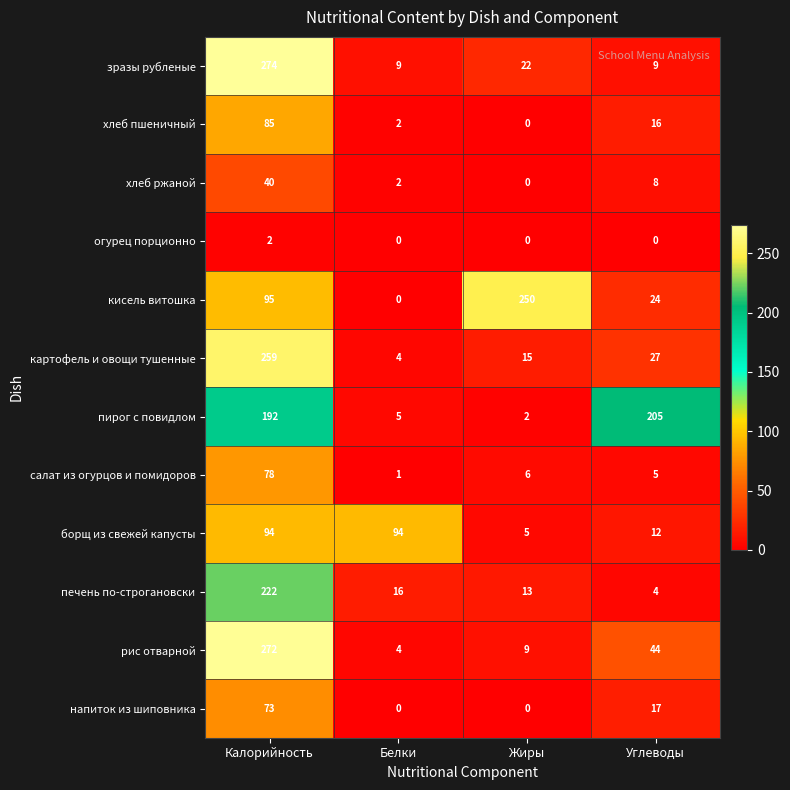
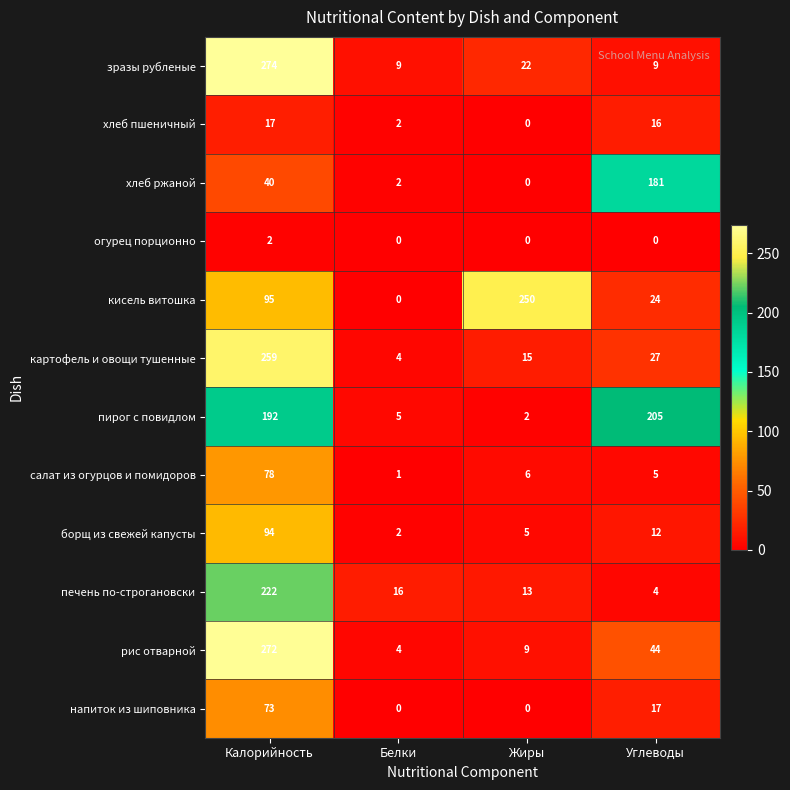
  {
    "зразы рубленые": {
      "Калорийность": 274,
      "Белки": 9,
      "Жиры": 22
    },
    "хлеб пшеничный": {
-     "Калорийность": 85,
+     "Калорийность": 17,
      "Белки": 2,
      "Жиры": 0,
      "Углеводы": 16
    },
    "хлеб ржаной": {
      "Калорийность": 40,
      "Белки": 2,
      "Жиры": 0,
-     "Углеводы": 8
+     "Углеводы": 181
    },
    "огурец порционно": {
      "Калорийность": 2,
      "Белки": 0,
      "Жиры": 0,
      "Углеводы": 0
    },
    "кисель витошка": {
      "Калорийность": 95,
      "Белки": 0,
      "Жиры": 250,
      "Углеводы": 24
    },
    "картофель и овощи тушенные": {
      "Калорийность": 259,
      "Белки": 4,
      "Жиры": 15,
      "Углеводы": 27
    },
    "пирог с повидлом": {
      "Калорийность": 192,
      "Белки": 5,
      "Жиры": 2,
      "Углеводы": 205
    },
    "салат из огурцов и помидоров": {
      "Калорийность": 78,
      "Белки": 1,
      "Жиры": 6,
      "Углеводы": 5
    },
    "борщ из свежей капусты": {
      "Калорийность": 94,
-     "Белки": 94,
+     "Белки": 2,
      "Жиры": 5,
      "Углеводы": 12
    },
    "печень по-строгановски": {
      "Калорийность": 222,
      "Белки": 16,
      "Жиры": 13,
      "Углеводы": 4
    },
    "рис отварной": {
      "Калорийность": 272,
      "Белки": 4,
      "Жиры": 9,
      "Углеводы": 44
    },
    "напиток из шиповника": {
      "Калорийность": 73,
      "Белки": 0,
      "Жиры": 0,
      "Углеводы": 17
    }
  }
